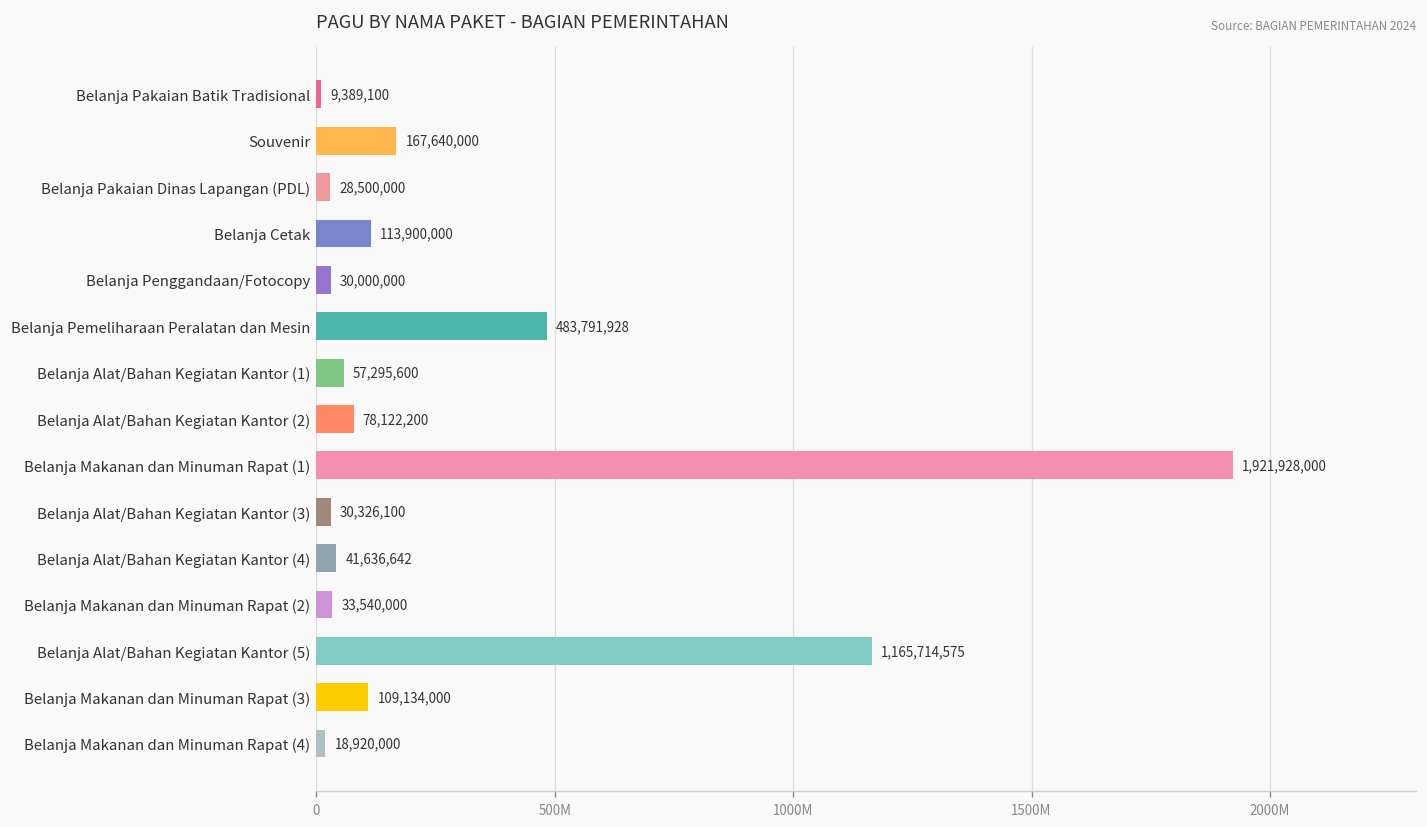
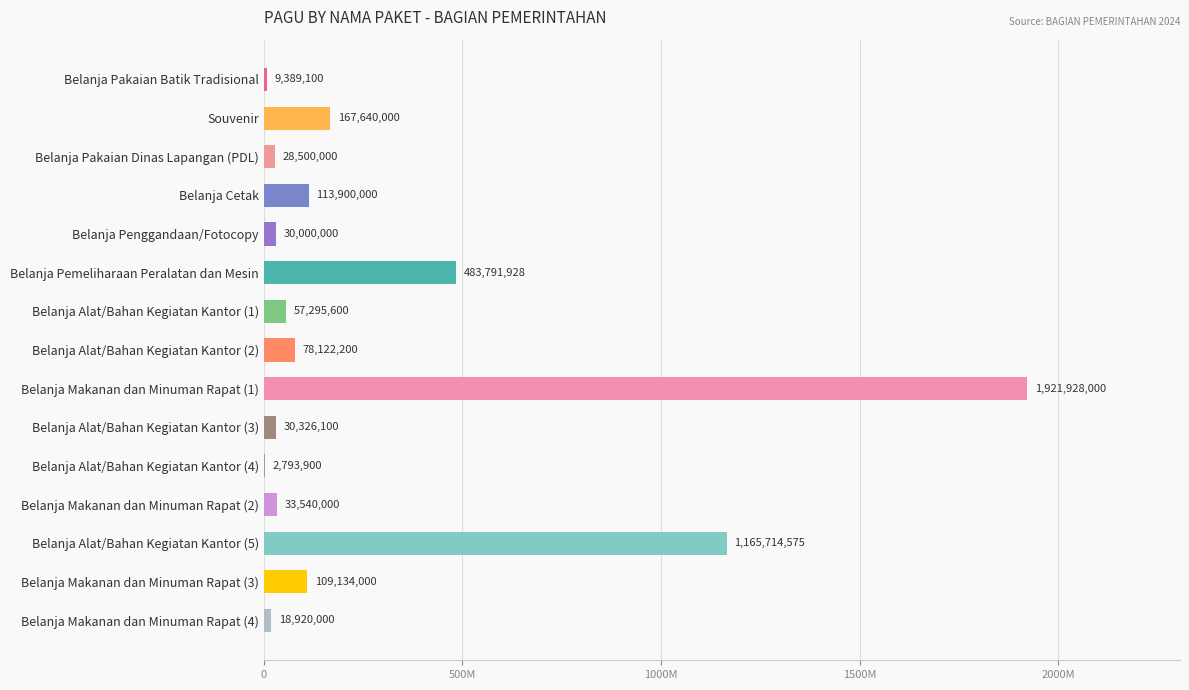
  {
    "Belanja Pakaian Batik Tradisional": "9,389,100",
    "Souvenir": "167,640,000",
    "Belanja Pakaian Dinas Lapangan (PDL)": "28,500,000",
    "Belanja Cetak": "113,900,000",
    "Belanja Penggandaan/Fotocopy": "30,000,000",
    "Belanja Pemeliharaan Peralatan dan Mesin": "483,791,928",
    "Belanja Alat/Bahan Kegiatan Kantor (1)": "57,295,600",
    "Belanja Alat/Bahan Kegiatan Kantor (2)": "78,122,200",
    "Belanja Makanan dan Minuman Rapat (1)": "1,921,928,000",
    "Belanja Alat/Bahan Kegiatan Kantor (3)": "30,326,100",
-   "Belanja Alat/Bahan Kegiatan Kantor (4)": "41,636,642",
+   "Belanja Alat/Bahan Kegiatan Kantor (4)": "2,793,900",
    "Belanja Makanan dan Minuman Rapat (2)": "33,540,000",
    "Belanja Alat/Bahan Kegiatan Kantor (5)": "1,165,714,575",
    "Belanja Makanan dan Minuman Rapat (3)": "109,134,000",
    "Belanja Makanan dan Minuman Rapat (4)": "18,920,000"
  }
